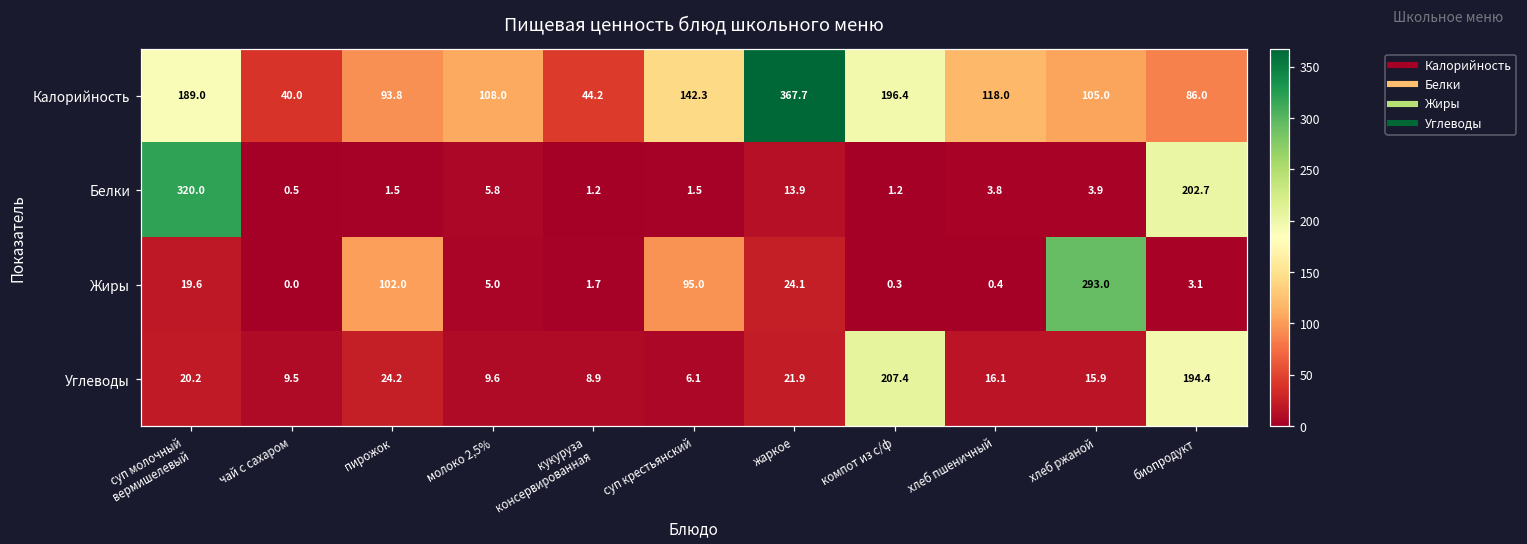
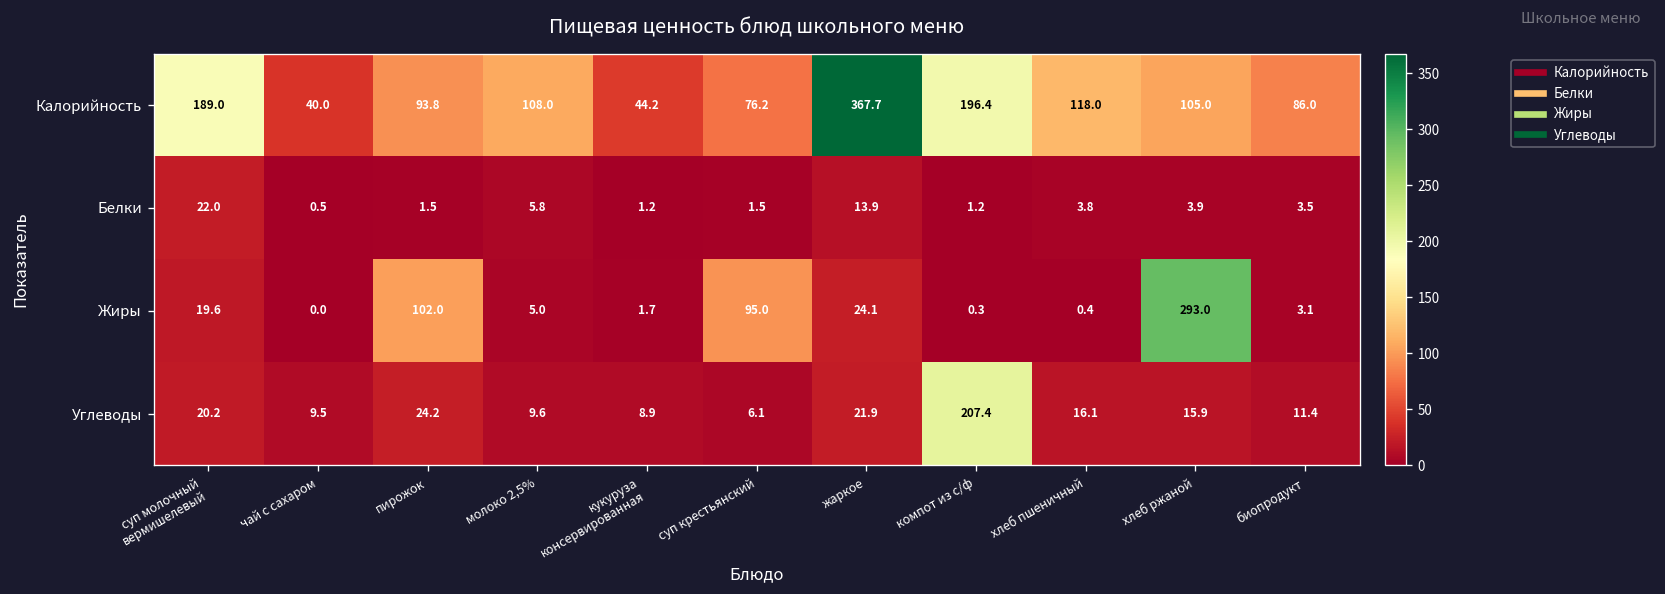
  {
    "Калорийность": {
      "суп молочный вермишелевый": 189.0,
      "чай с сахаром": 40.0,
      "пирожок": 93.8,
      "молоко 2,5%": 108.0,
      "кукуруза консервированная": 44.2,
-     "суп крестьянский": 142.3,
+     "суп крестьянский": 76.2,
      "жаркое": 367.7,
      "компот из с/ф": 196.4,
      "хлеб пшеничный": 118.0,
      "хлеб ржаной": 105.0,
      "биопродукт": 86.0
    },
    "Белки": {
-     "суп молочный вермишелевый": 320.0,
+     "суп молочный вермишелевый": 22.0,
      "чай с сахаром": 0.5,
      "пирожок": 1.5,
      "молоко 2,5%": 5.8,
      "кукуруза консервированная": 1.2,
      "суп крестьянский": 1.5,
      "жаркое": 13.9,
      "компот из с/ф": 1.2,
      "хлеб пшеничный": 3.8,
      "хлеб ржаной": 3.9,
-     "биопродукт": 202.7
+     "биопродукт": 3.5
    },
    "Жиры": {
      "суп молочный вермишелевый": 19.6,
      "чай с сахаром": 0.0,
      "пирожок": 102.0,
      "молоко 2,5%": 5.0,
      "кукуруза консервированная": 1.7,
      "суп крестьянский": 95.0,
      "жаркое": 24.1,
      "компот из с/ф": 0.3,
      "хлеб пшеничный": 0.4,
      "хлеб ржаной": 293.0,
      "биопродукт": 3.1
    },
    "Углеводы": {
      "суп молочный вермишелевый": 20.2,
      "чай с сахаром": 9.5,
      "пирожок": 24.2,
      "молоко 2,5%": 9.6,
      "кукуруза консервированная": 8.9,
      "суп крестьянский": 6.1,
      "жаркое": 21.9,
      "компот из с/ф": 207.4,
      "хлеб пшеничный": 16.1,
      "хлеб ржаной": 15.9,
-     "биопродукт": 194.4
+     "биопродукт": 11.4
    }
  }
